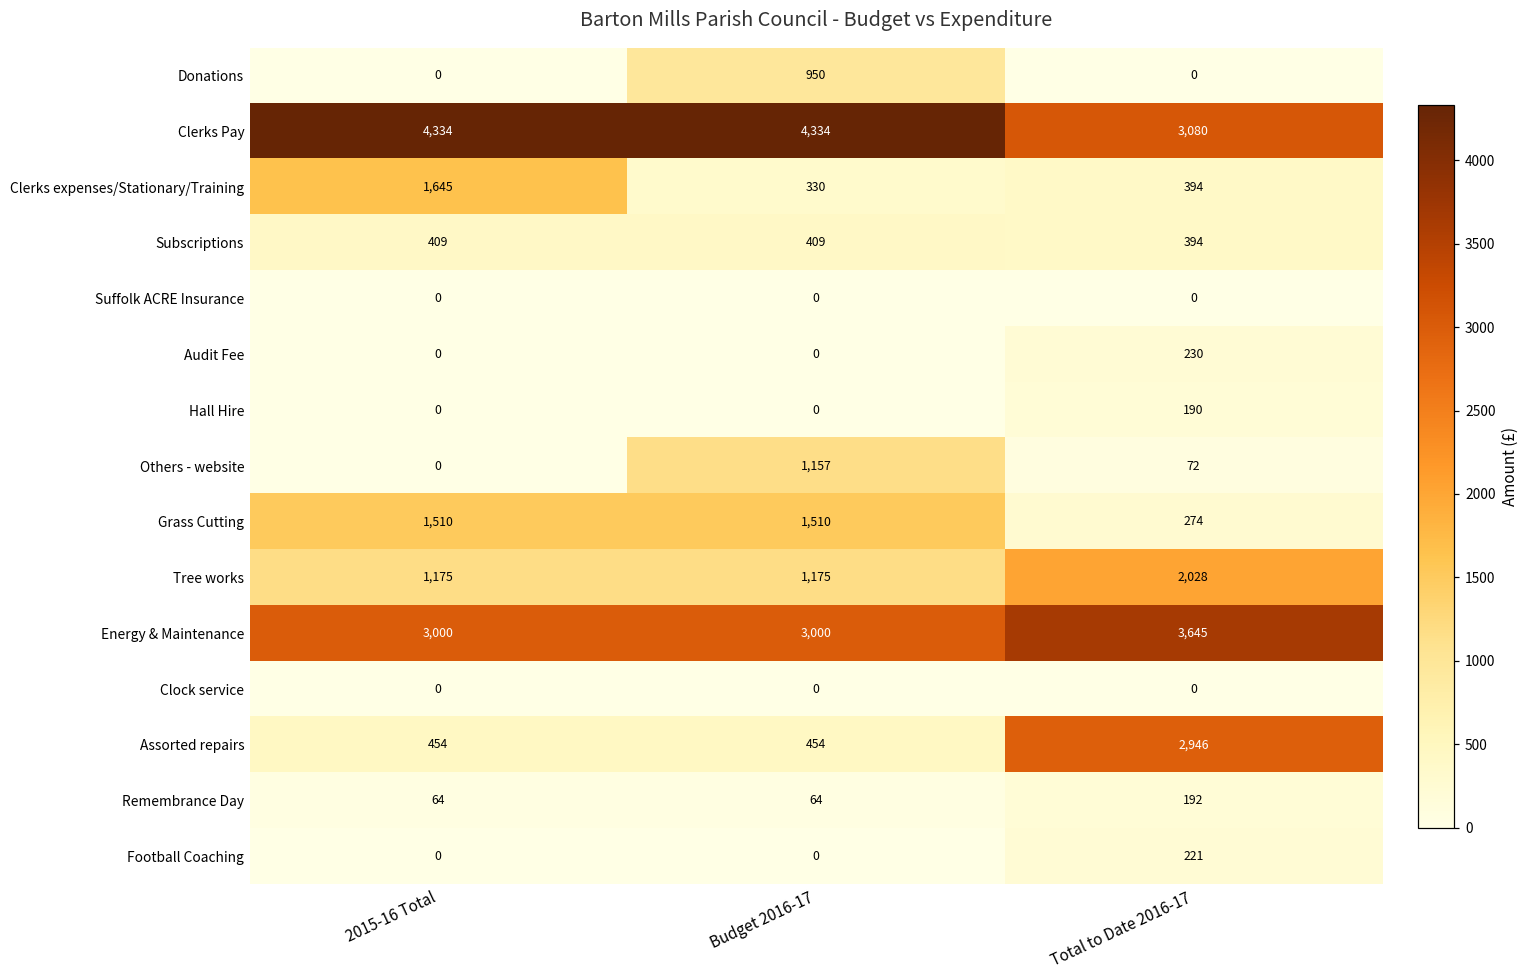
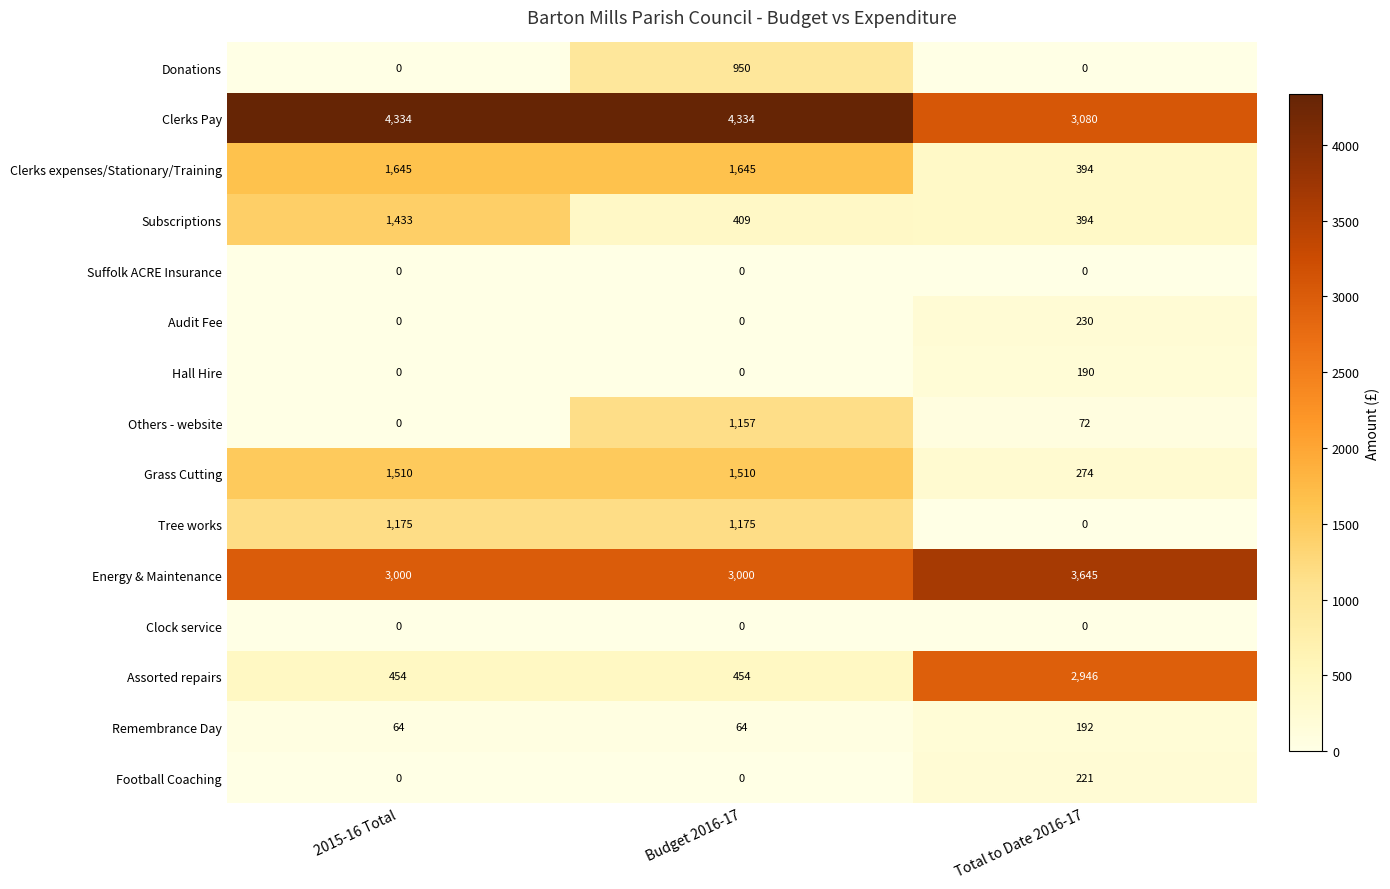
  {
    "Donations": {
      "2015-16 Total": "0",
      "Budget 2016-17": "950",
      "Total to Date 2016-17": "0"
    },
    "Clerks Pay": {
      "2015-16 Total": "4,334",
      "Budget 2016-17": "4,334",
      "Total to Date 2016-17": "3,080"
    },
    "Clerks expenses/Stationary/Training": {
      "2015-16 Total": "1,645",
-     "Budget 2016-17": "330",
+     "Budget 2016-17": "1,645",
      "Total to Date 2016-17": "394"
    },
    "Subscriptions": {
-     "2015-16 Total": "409",
+     "2015-16 Total": "1,433",
      "Budget 2016-17": "409",
      "Total to Date 2016-17": "394"
    },
    "Suffolk ACRE Insurance": {
      "2015-16 Total": "0",
      "Budget 2016-17": "0",
      "Total to Date 2016-17": "0"
    },
    "Audit Fee": {
      "2015-16 Total": "0",
      "Budget 2016-17": "0",
      "Total to Date 2016-17": "230"
    },
    "Hall Hire": {
      "2015-16 Total": "0",
      "Budget 2016-17": "0",
      "Total to Date 2016-17": "190"
    },
    "Others - website": {
      "2015-16 Total": "0",
      "Budget 2016-17": "1,157",
      "Total to Date 2016-17": "72"
    },
    "Grass Cutting": {
      "2015-16 Total": "1,510",
      "Budget 2016-17": "1,510",
      "Total to Date 2016-17": "274"
    },
    "Tree works": {
      "2015-16 Total": "1,175",
      "Budget 2016-17": "1,175",
-     "Total to Date 2016-17": "2,028"
+     "Total to Date 2016-17": "0"
    },
    "Energy & Maintenance": {
      "2015-16 Total": "3,000",
      "Budget 2016-17": "3,000",
      "Total to Date 2016-17": "3,645"
    },
    "Clock service": {
      "2015-16 Total": "0",
      "Budget 2016-17": "0",
      "Total to Date 2016-17": "0"
    },
    "Assorted repairs": {
      "2015-16 Total": "454",
      "Budget 2016-17": "454",
      "Total to Date 2016-17": "2,946"
    },
    "Remembrance Day": {
      "2015-16 Total": "64",
      "Budget 2016-17": "64",
      "Total to Date 2016-17": "192"
    },
    "Football Coaching": {
      "2015-16 Total": "0",
      "Budget 2016-17": "0",
      "Total to Date 2016-17": "221"
    }
  }
